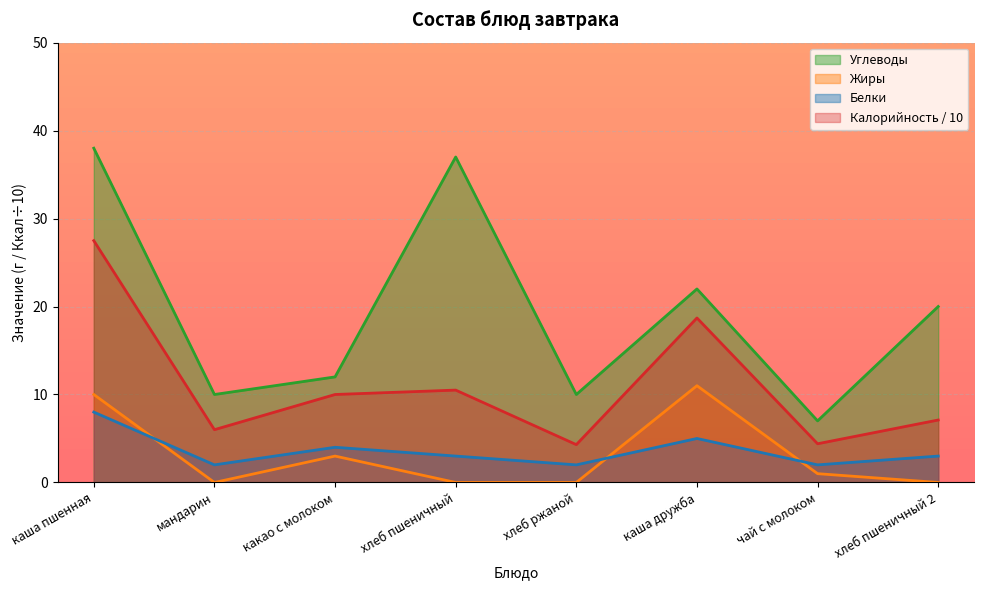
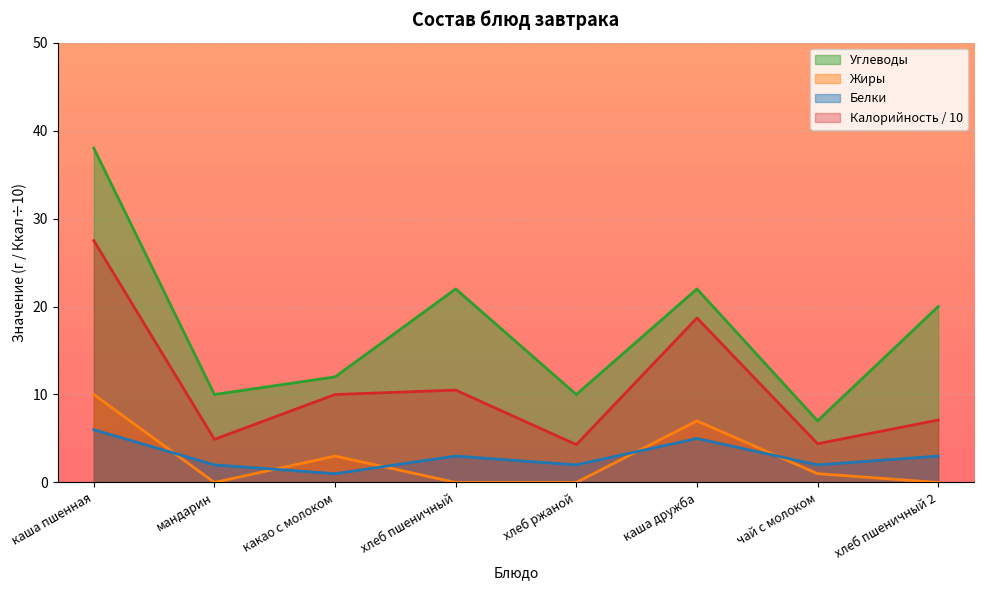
  {
    "Углеводы": {
      "каша пшенная": 38,
      "мандарин": 10,
      "какао с молоком": 12,
-     "хлеб пшеничный": 37,
+     "хлеб пшеничный": 22,
      "хлеб ржаной": 10,
      "каша дружба": 22,
      "чай с молоком": 7,
      "хлеб пшеничный 2": 20
    },
    "Жиры": {
      "каша пшенная": 10,
      "мандарин": 0,
      "какао с молоком": 3,
      "хлеб пшеничный": 0,
      "хлеб ржаной": 0,
-     "каша дружба": 11,
+     "каша дружба": 7,
      "чай с молоком": 1,
      "хлеб пшеничный 2": 0
    },
    "Белки": {
-     "каша пшенная": 8,
+     "каша пшенная": 6,
      "мандарин": 2,
-     "какао с молоком": 4,
+     "какао с молоком": 1,
      "хлеб пшеничный": 3,
      "хлеб ржаной": 2,
      "каша дружба": 5,
      "чай с молоком": 2,
      "хлеб пшеничный 2": 3
    },
    "Калорийность / 10": {
      "каша пшенная": 27,
-     "мандарин": 6,
+     "мандарин": 5,
      "какао с молоком": 10,
      "хлеб пшеничный": 11,
      "хлеб ржаной": 4,
      "каша дружба": 19,
      "чай с молоком": 4,
      "хлеб пшеничный 2": 7
    }
  }
